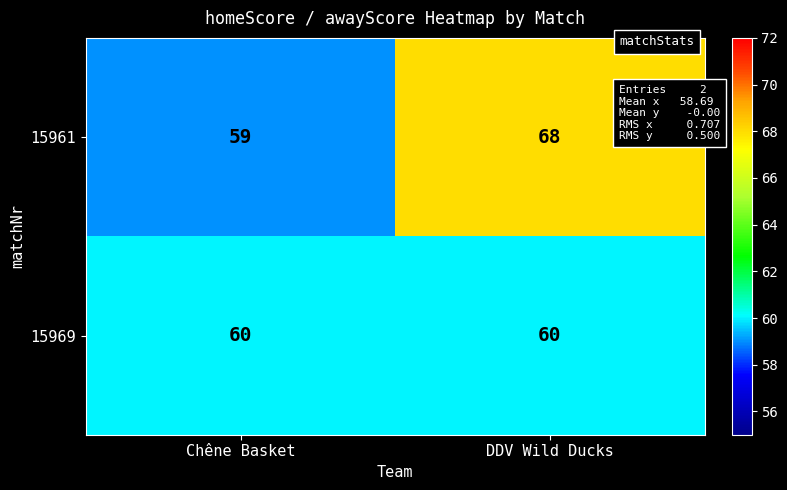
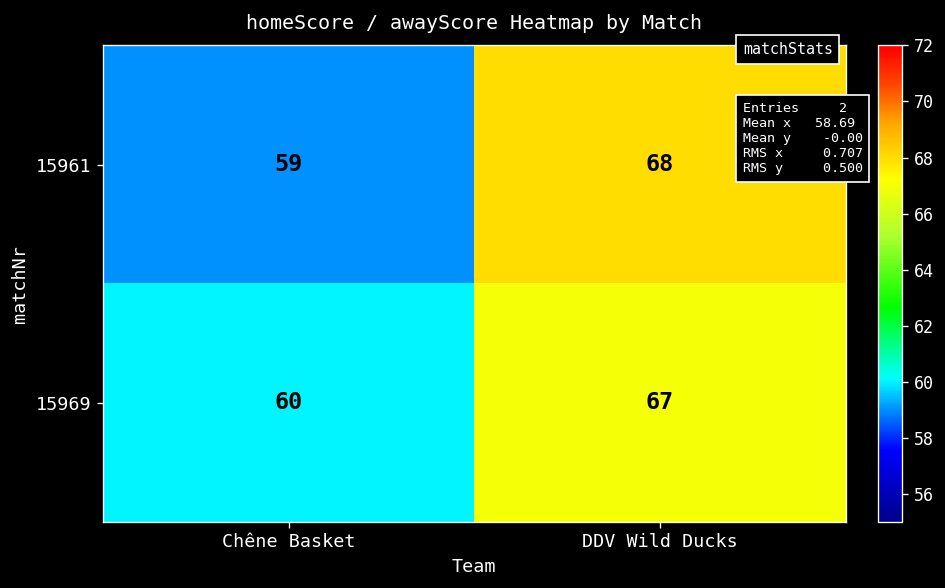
  {
    "15961": {
      "Chêne Basket": 59,
      "DDV Wild Ducks": 68
    },
    "15969": {
      "Chêne Basket": 60,
-     "DDV Wild Ducks": 60
+     "DDV Wild Ducks": 67
    }
  }
